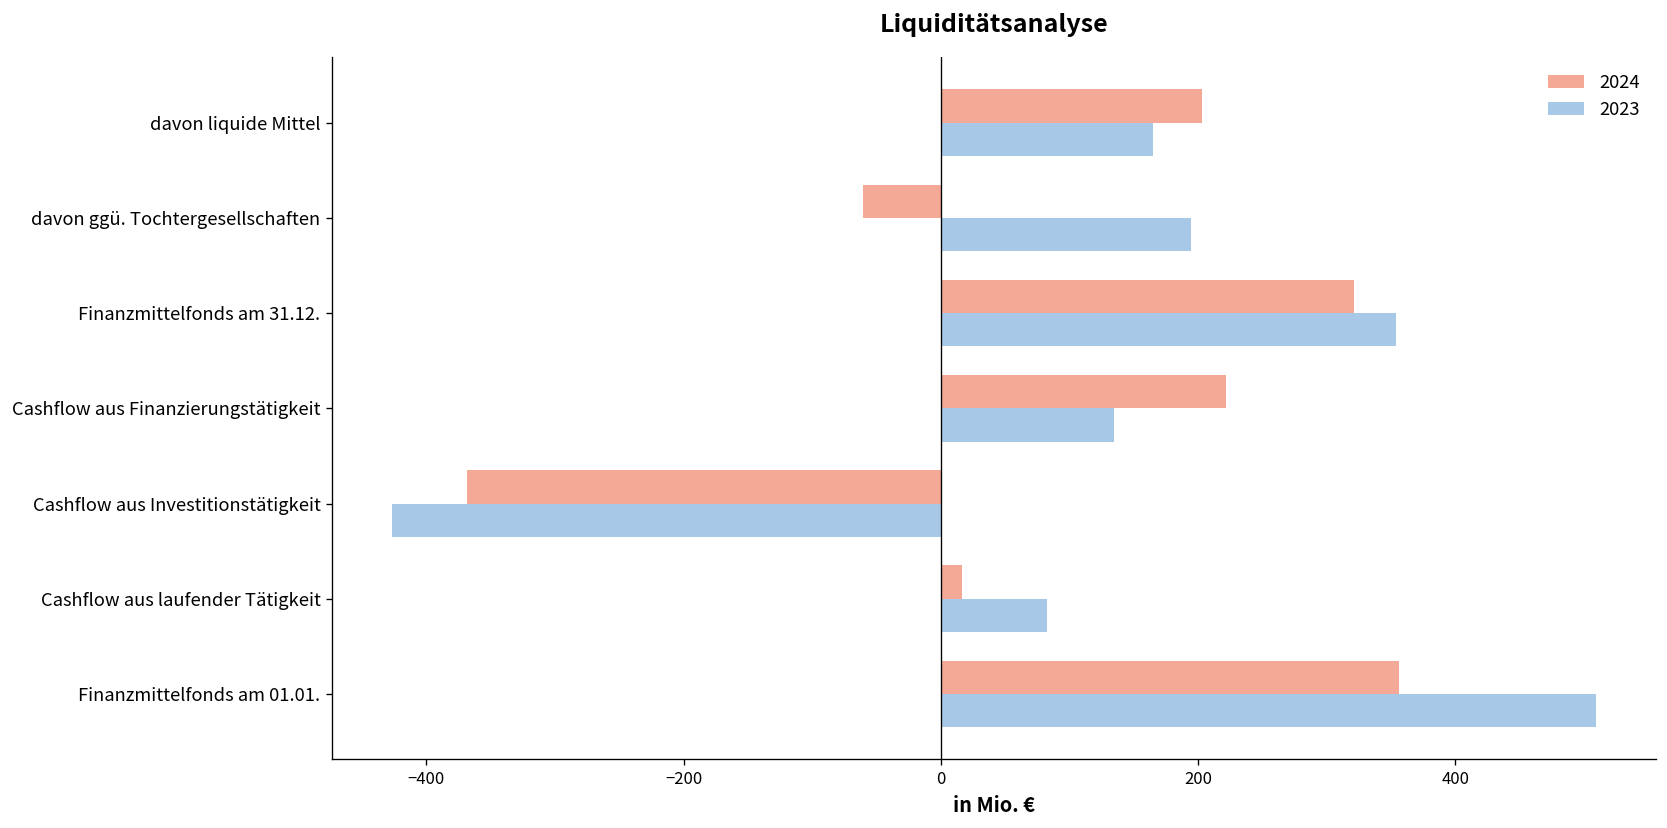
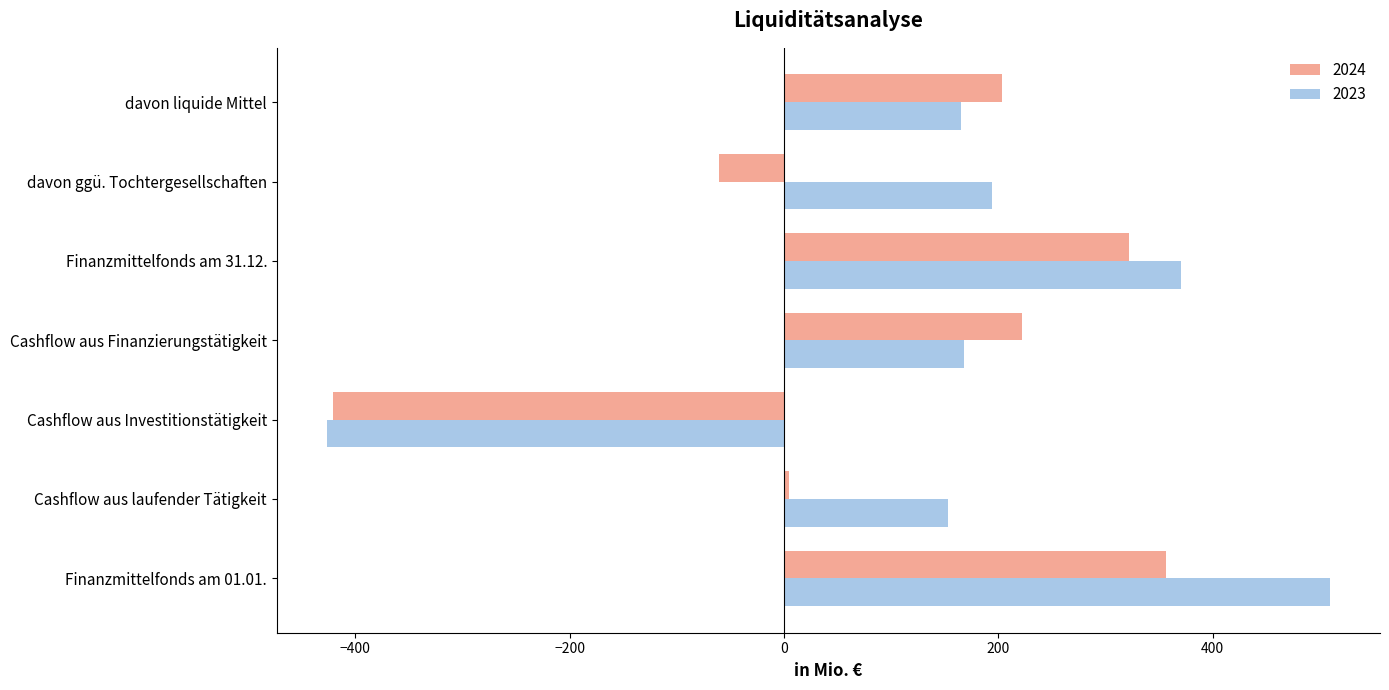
  {
    "2024": {
      "davon liquide Mittel": 203,
      "davon ggü. Tochtergesellschaften": -61,
      "Finanzmittelfonds am 31.12.": 321,
      "Cashflow aus Finanzierungstätigkeit": 222,
-     "Cashflow aus Investitionstätigkeit": -368,
-     "Cashflow aus laufender Tätigkeit": 17,
+     "Cashflow aus Investitionstätigkeit": -421,
+     "Cashflow aus laufender Tätigkeit": 4,
      "Finanzmittelfonds am 01.01.": 356
    },
    "2023": {
      "davon liquide Mittel": 165,
      "davon ggü. Tochtergesellschaften": 194,
-     "Finanzmittelfonds am 31.12.": 354,
-     "Cashflow aus Finanzierungstätigkeit": 135,
+     "Finanzmittelfonds am 31.12.": 370,
+     "Cashflow aus Finanzierungstätigkeit": 168,
      "Cashflow aus Investitionstätigkeit": -426,
-     "Cashflow aus laufender Tätigkeit": 83,
+     "Cashflow aus laufender Tätigkeit": 153,
      "Finanzmittelfonds am 01.01.": 509
    }
  }
